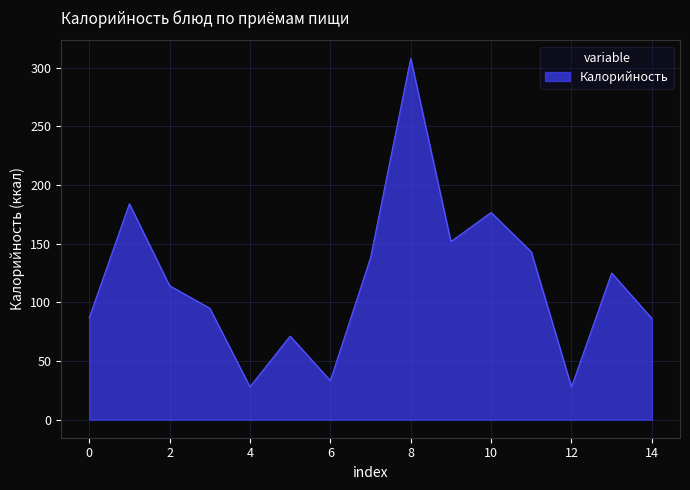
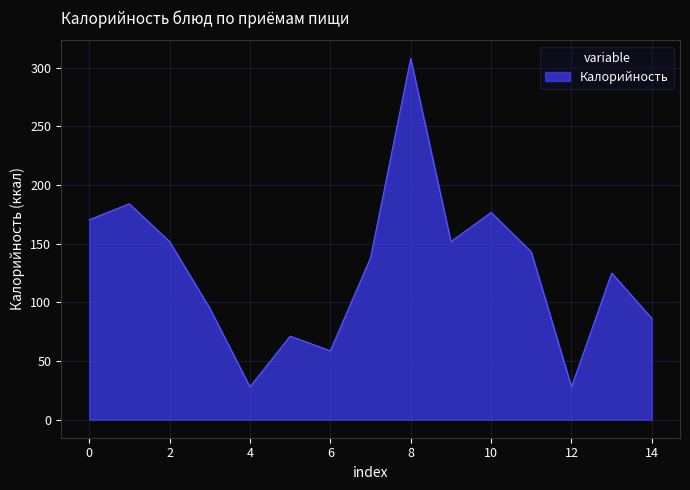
  {
-   "0": 87,
-   "2": 114,
+   "0": 170,
+   "2": 152,
    "4": 28,
-   "6": 33,
+   "6": 59,
    "8": 308,
    "10": 177,
    "12": 28,
    "14": 86
  }
